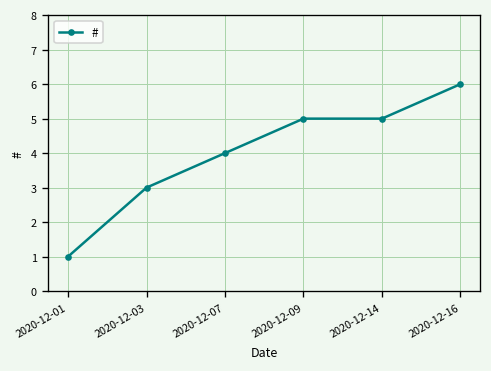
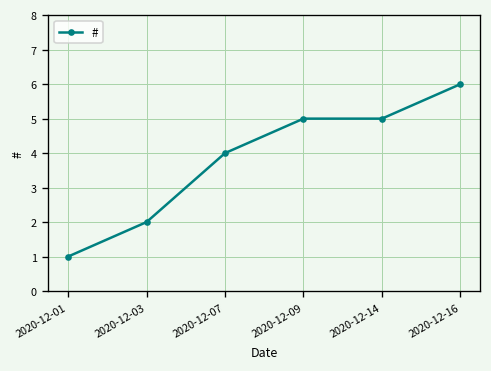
  {
    "2020-12-01": 1,
-   "2020-12-03": 3,
+   "2020-12-03": 2,
    "2020-12-07": 4,
    "2020-12-09": 5,
    "2020-12-14": 5,
    "2020-12-16": 6
  }
